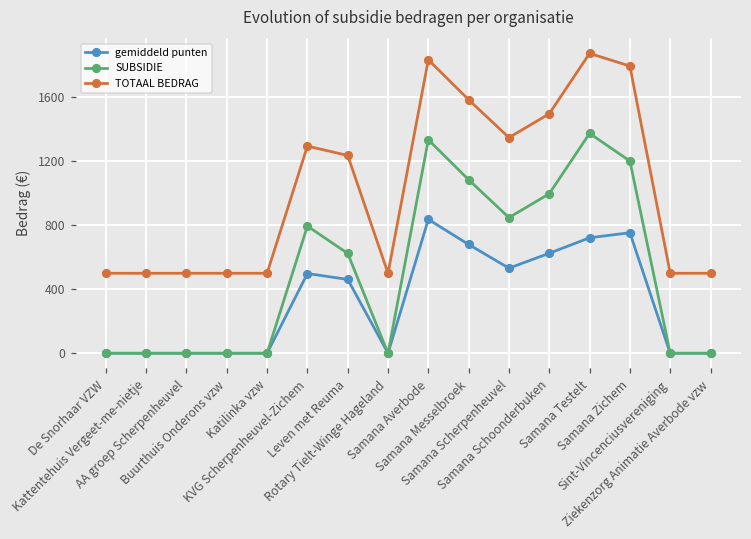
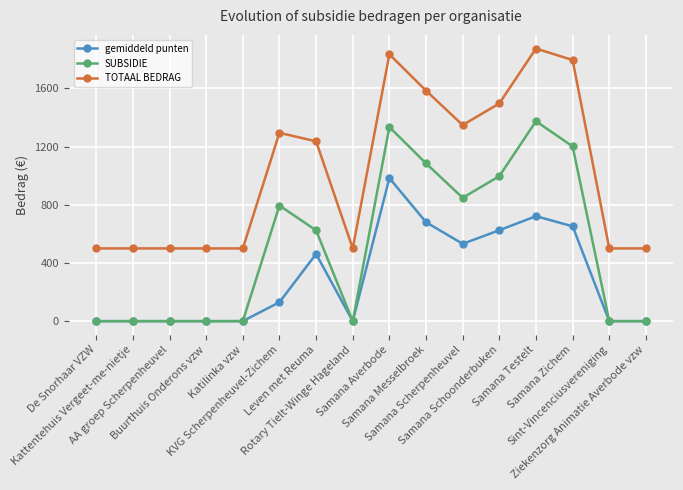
  {
    "gemiddeld punten": {
-     "KVG Scherpenheuvel-Zichem": 500,
+     "KVG Scherpenheuvel-Zichem": 130,
      "Leven met Reuma": 460,
-     "Samana Averbode": 840,
+     "Samana Averbode": 980,
      "Samana Messelbroek": 680,
      "Samana Scherpenheuvel": 530,
      "Samana Schoonderbuken": 630,
      "Samana Testelt": 720,
-     "Samana Zichem": 750
+     "Samana Zichem": 650
    },
    "SUBSIDIE": {
      "KVG Scherpenheuvel-Zichem": 790,
      "Leven met Reuma": 620,
      "Samana Averbode": 1330,
      "Samana Messelbroek": 1080,
      "Samana Scherpenheuvel": 850,
      "Samana Schoonderbuken": 1000,
      "Samana Testelt": 1370,
      "Samana Zichem": 1200
    },
    "TOTAAL BEDRAG": {
      "De Snorhaar VZW": 500,
      "Kattentehuis Vergeet-me-nietje": 500,
      "AA groep Scherpenheuvel": 500,
      "Buurthuis Onderons vzw": 500,
      "Katilinka vzw": 500,
      "KVG Scherpenheuvel-Zichem": 1290,
      "Leven met Reuma": 1240,
      "Rotary Tielt-Winge Hageland": 500,
      "Samana Averbode": 1830,
      "Samana Messelbroek": 1580,
      "Samana Scherpenheuvel": 1350,
      "Samana Schoonderbuken": 1500,
      "Samana Testelt": 1870,
      "Samana Zichem": 1790,
      "Sint-Vincenciusvereniging": 500,
      "Ziekenzorg Animatie Averbode vzw": 500
    }
  }
